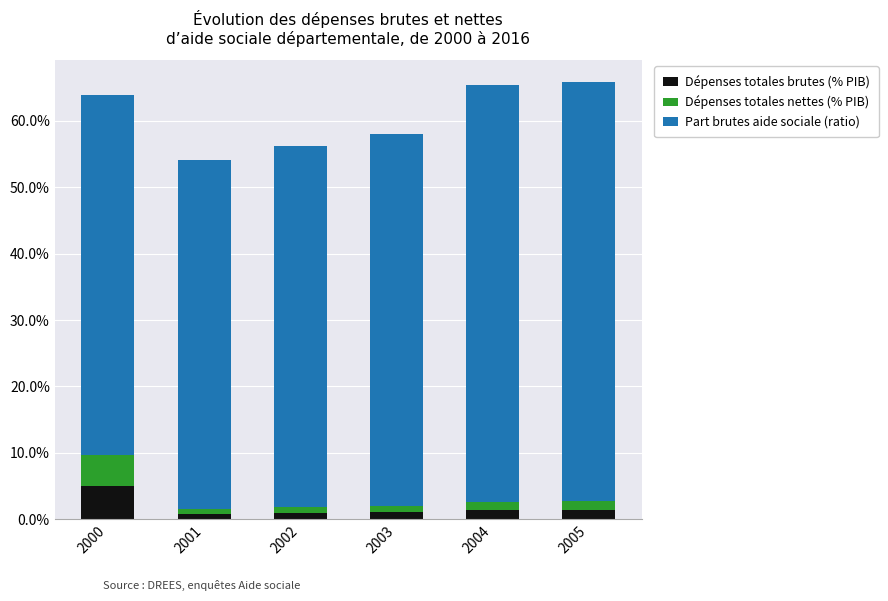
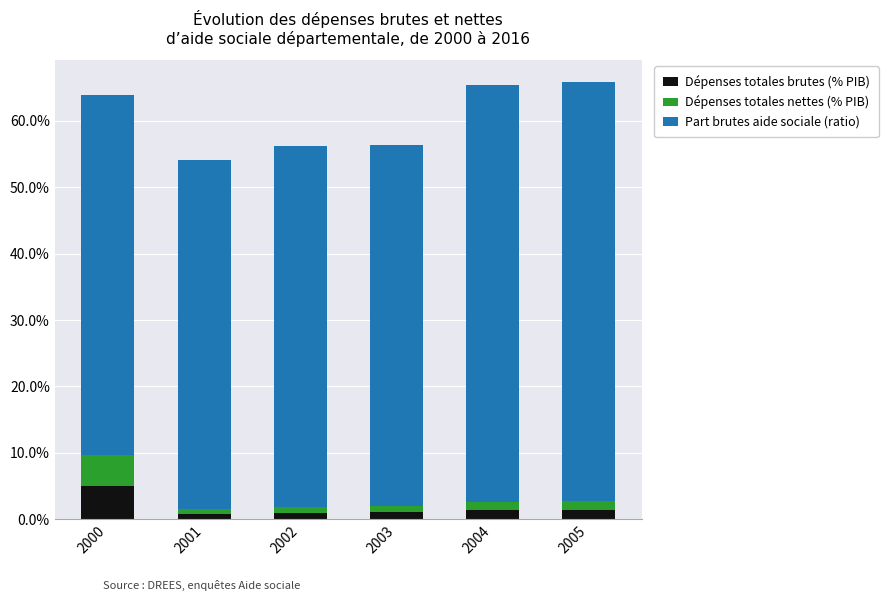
  {
    "Dépenses totales brutes (% PIB)": {
      "2000": "5%",
      "2001": "1%",
      "2002": "1%",
      "2003": "1%",
      "2004": "1%",
      "2005": "1%"
    },
    "Dépenses totales nettes (% PIB)": {
      "2000": "5%",
      "2001": "1%",
      "2002": "1%",
      "2003": "1%",
      "2004": "1%",
      "2005": "1%"
    },
    "Part brutes aide sociale (ratio)": {
      "2000": "54%",
      "2001": "52%",
      "2002": "54%",
-     "2003": "56%",
+     "2003": "54%",
      "2004": "63%",
      "2005": "63%"
    }
  }
